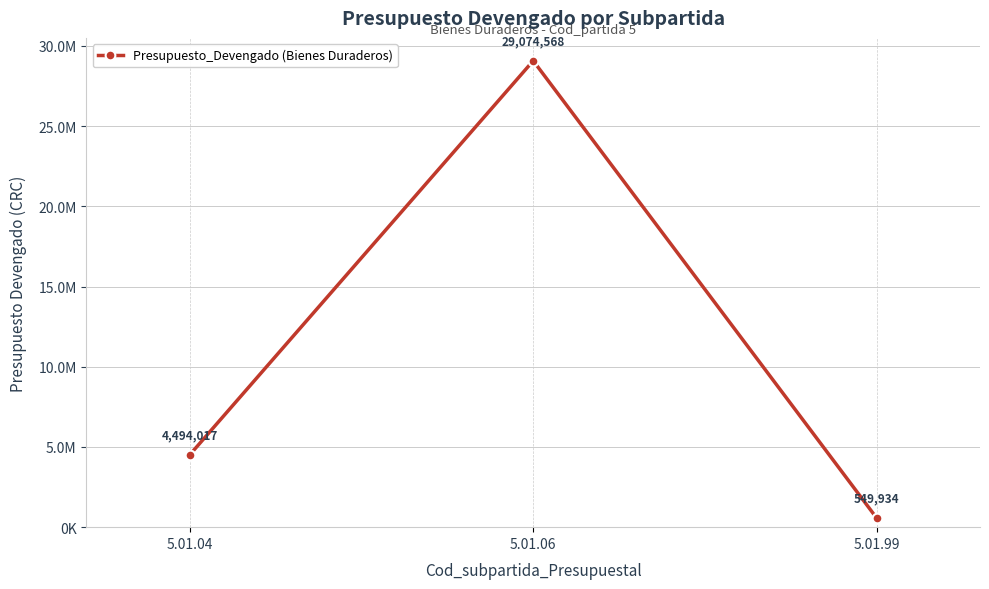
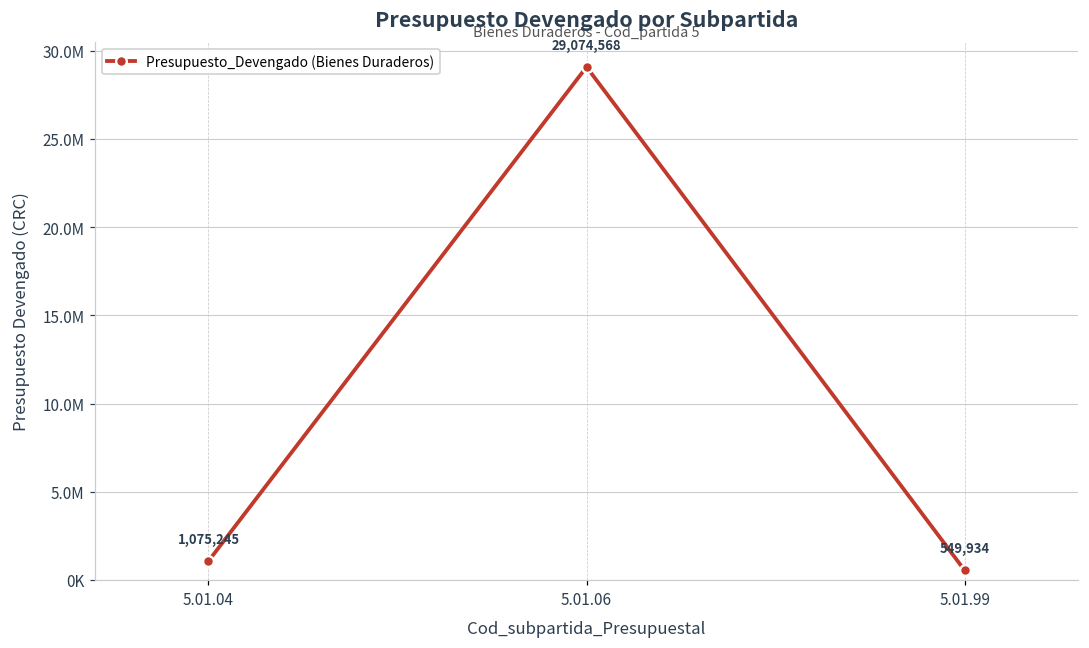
  {
-   "5.01.04": "4,494,017",
+   "5.01.04": "1,075,245",
    "5.01.06": "29,074,568",
    "5.01.99": "549,934"
  }
